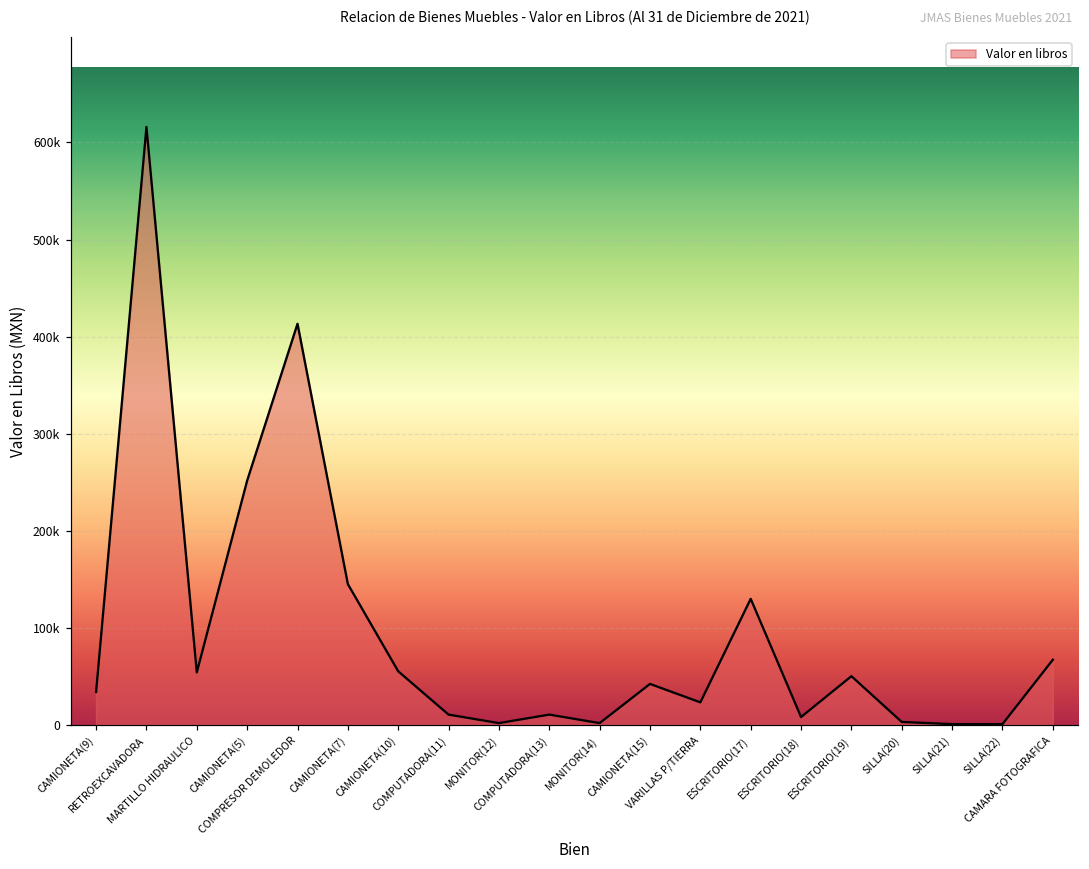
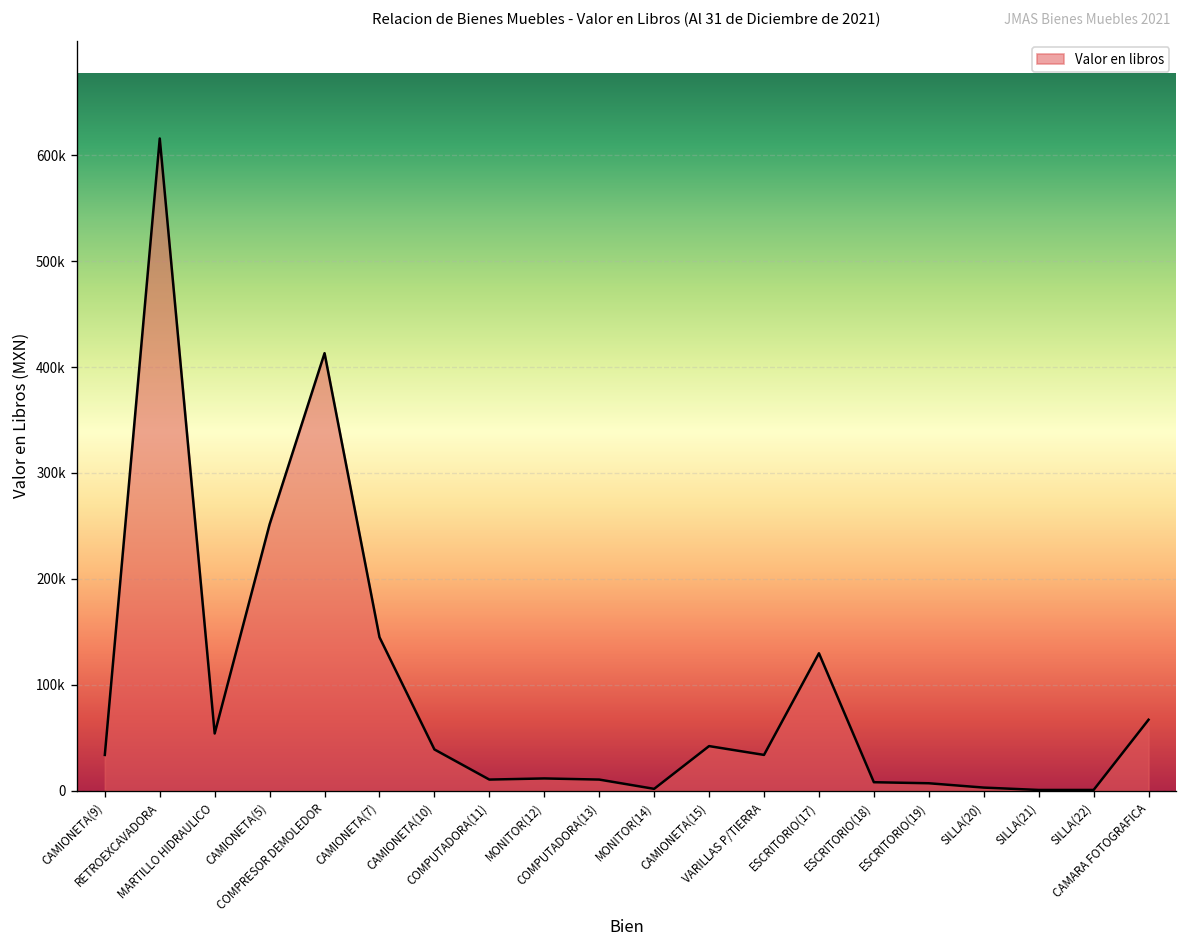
  {
    "CAMIONETA(9)": 30000,
    "RETROEXCAVADORA": 620000,
    "MARTILLO HIDRAULICO": 50000,
    "CAMIONETA(5)": 250000,
    "COMPRESOR DEMOLEDOR": 410000,
    "CAMIONETA(7)": 140000,
-   "CAMIONETA(10)": 60000,
+   "CAMIONETA(10)": 40000,
    "COMPUTADORA(11)": 10000,
-   "MONITOR(12)": 0,
+   "MONITOR(12)": 10000,
    "COMPUTADORA(13)": 10000,
    "MONITOR(14)": 0,
    "CAMIONETA(15)": 40000,
-   "VARILLAS P/TIERRA": 20000,
+   "VARILLAS P/TIERRA": 30000,
    "ESCRITORIO(17)": 130000,
    "ESCRITORIO(18)": 10000,
-   "ESCRITORIO(19)": 50000,
+   "ESCRITORIO(19)": 10000,
    "SILLA(20)": 0,
    "SILLA(21)": 0,
    "SILLA(22)": 0,
    "CAMARA FOTOGRAFICA": 70000
  }
